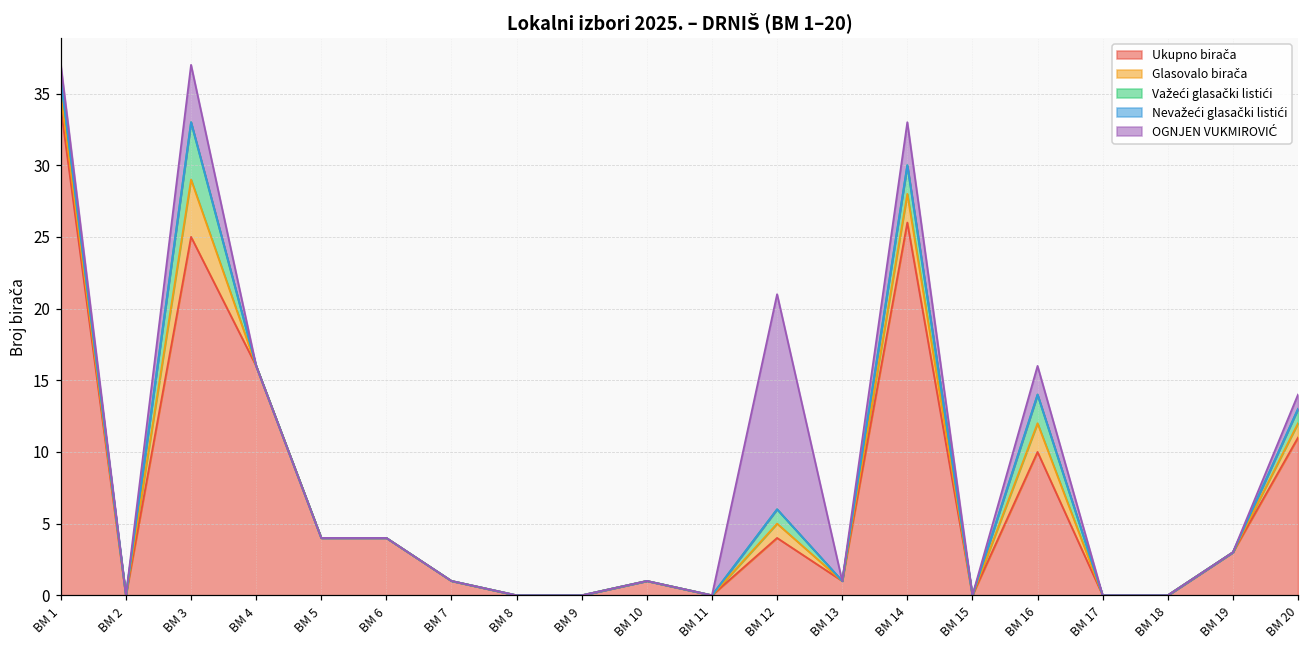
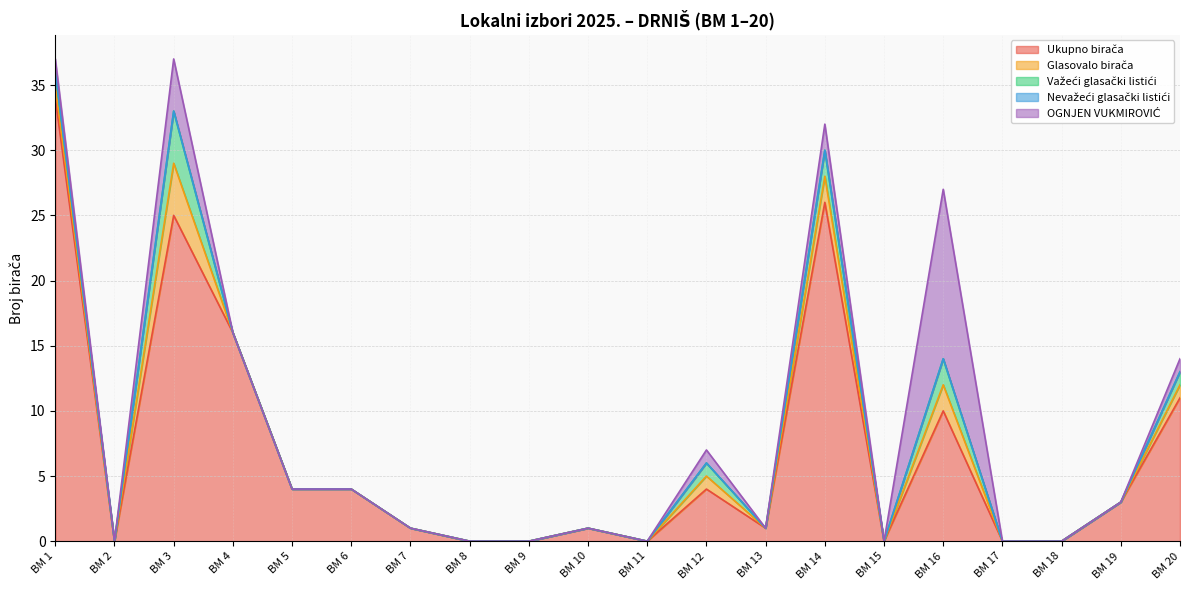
  {
    "Ukupno birača": {
      "BM 1": 34,
      "BM 3": 25,
      "BM 12": 4,
      "BM 14": 26,
      "BM 16": 10,
      "BM 20": 11
    },
    "Glasovalo birača": {
      "BM 1": 1,
      "BM 3": 4,
      "BM 12": 1,
      "BM 14": 2,
      "BM 16": 2,
      "BM 20": 1
    },
    "OGNJEN VUKMIROVIĆ": {
      "BM 1": 1,
      "BM 3": 4,
-     "BM 12": 15,
-     "BM 14": 3,
-     "BM 16": 2,
+     "BM 12": 1,
+     "BM 14": 2,
+     "BM 16": 13,
      "BM 20": 1
    }
  }
